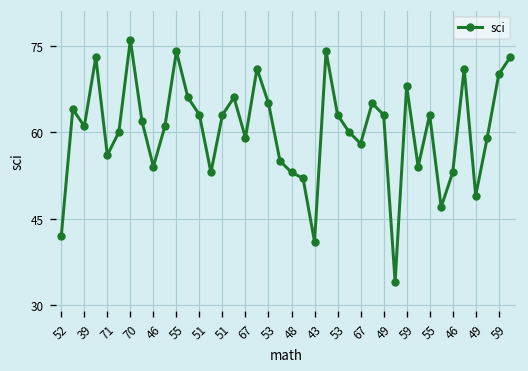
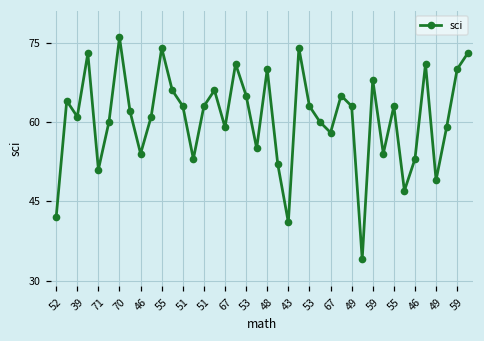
  {
    "52": 42,
-   "71": 56,
+   "71": 51,
    "70": 76,
-   "48": 53,
+   "48": 70,
    "43": 41
  }
